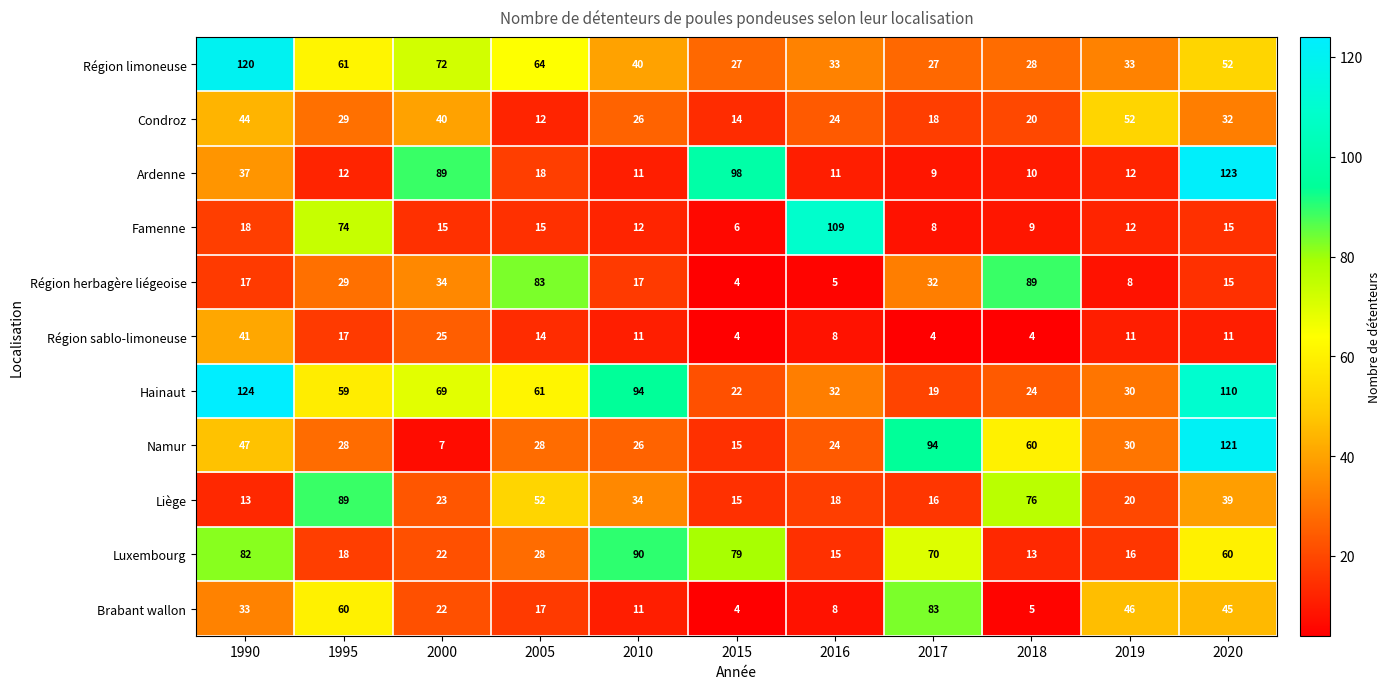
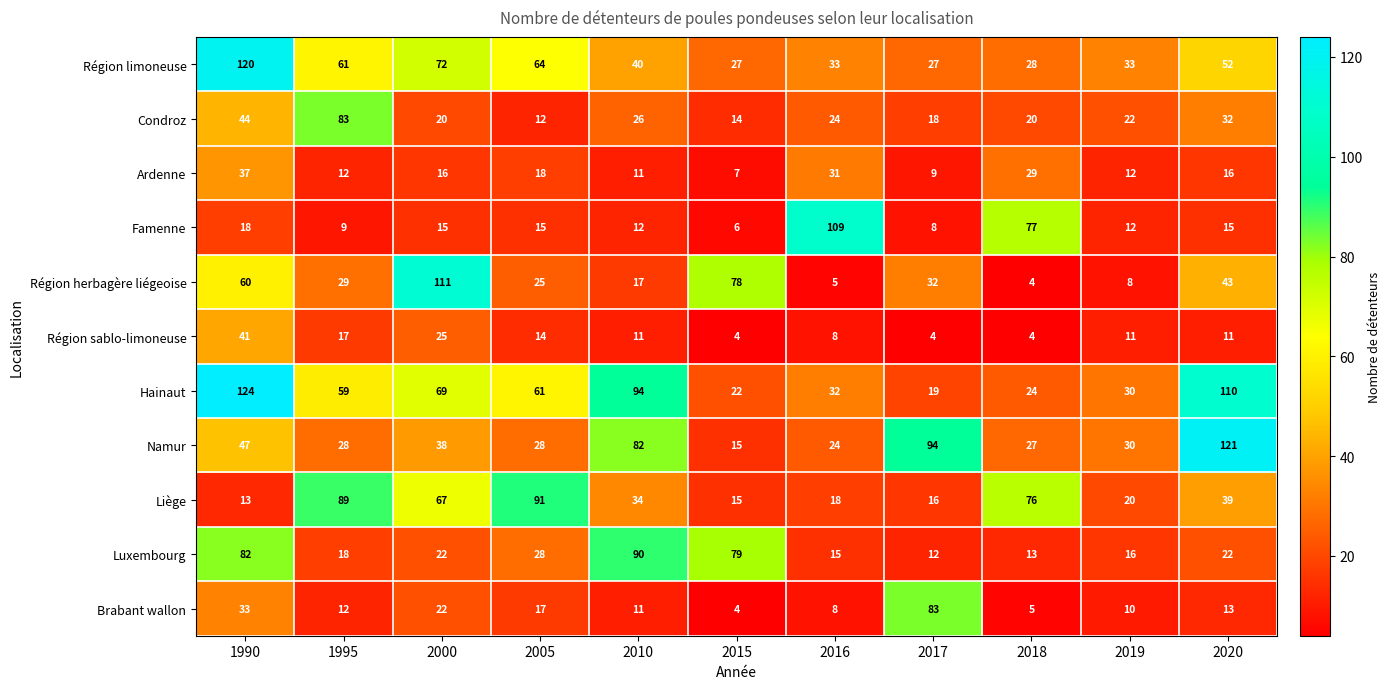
  {
    "Région limoneuse": {
      "1990": 120,
      "1995": 61,
      "2000": 72,
      "2005": 64,
      "2010": 40,
      "2015": 27,
      "2016": 33,
      "2017": 27,
      "2018": 28,
      "2019": 33,
      "2020": 52
    },
    "Condroz": {
      "1990": 44,
-     "1995": 29,
-     "2000": 40,
+     "1995": 83,
+     "2000": 20,
      "2005": 12,
      "2010": 26,
      "2015": 14,
      "2016": 24,
      "2017": 18,
      "2018": 20,
-     "2019": 52,
+     "2019": 22,
      "2020": 32
    },
    "Ardenne": {
      "1990": 37,
      "1995": 12,
-     "2000": 89,
+     "2000": 16,
      "2005": 18,
      "2010": 11,
-     "2015": 98,
-     "2016": 11,
+     "2015": 7,
+     "2016": 31,
      "2017": 9,
-     "2018": 10,
+     "2018": 29,
      "2019": 12,
-     "2020": 123
+     "2020": 16
    },
    "Famenne": {
      "1990": 18,
-     "1995": 74,
+     "1995": 9,
      "2000": 15,
      "2005": 15,
      "2010": 12,
      "2015": 6,
      "2016": 109,
      "2017": 8,
-     "2018": 9,
+     "2018": 77,
      "2019": 12,
      "2020": 15
    },
    "Région herbagère liégeoise": {
-     "1990": 17,
+     "1990": 60,
      "1995": 29,
-     "2000": 34,
-     "2005": 83,
+     "2000": 111,
+     "2005": 25,
      "2010": 17,
-     "2015": 4,
+     "2015": 78,
      "2016": 5,
      "2017": 32,
-     "2018": 89,
+     "2018": 4,
      "2019": 8,
-     "2020": 15
+     "2020": 43
    },
    "Région sablo-limoneuse": {
      "1990": 41,
      "1995": 17,
      "2000": 25,
      "2005": 14,
      "2010": 11,
      "2015": 4,
      "2016": 8,
      "2017": 4,
      "2018": 4,
      "2019": 11,
      "2020": 11
    },
    "Hainaut": {
      "1990": 124,
      "1995": 59,
      "2000": 69,
      "2005": 61,
      "2010": 94,
      "2015": 22,
      "2016": 32,
      "2017": 19,
      "2018": 24,
      "2019": 30,
      "2020": 110
    },
    "Namur": {
      "1990": 47,
      "1995": 28,
-     "2000": 7,
+     "2000": 38,
      "2005": 28,
-     "2010": 26,
+     "2010": 82,
      "2015": 15,
      "2016": 24,
      "2017": 94,
-     "2018": 60,
+     "2018": 27,
      "2019": 30,
      "2020": 121
    },
    "Liège": {
      "1990": 13,
      "1995": 89,
-     "2000": 23,
-     "2005": 52,
+     "2000": 67,
+     "2005": 91,
      "2010": 34,
      "2015": 15,
      "2016": 18,
      "2017": 16,
      "2018": 76,
      "2019": 20,
      "2020": 39
    },
    "Luxembourg": {
      "1990": 82,
      "1995": 18,
      "2000": 22,
      "2005": 28,
      "2010": 90,
      "2015": 79,
      "2016": 15,
-     "2017": 70,
+     "2017": 12,
      "2018": 13,
      "2019": 16,
-     "2020": 60
+     "2020": 22
    },
    "Brabant wallon": {
      "1990": 33,
-     "1995": 60,
+     "1995": 12,
      "2000": 22,
      "2005": 17,
      "2010": 11,
      "2015": 4,
      "2016": 8,
      "2017": 83,
      "2018": 5,
-     "2019": 46,
-     "2020": 45
+     "2019": 10,
+     "2020": 13
    }
  }
